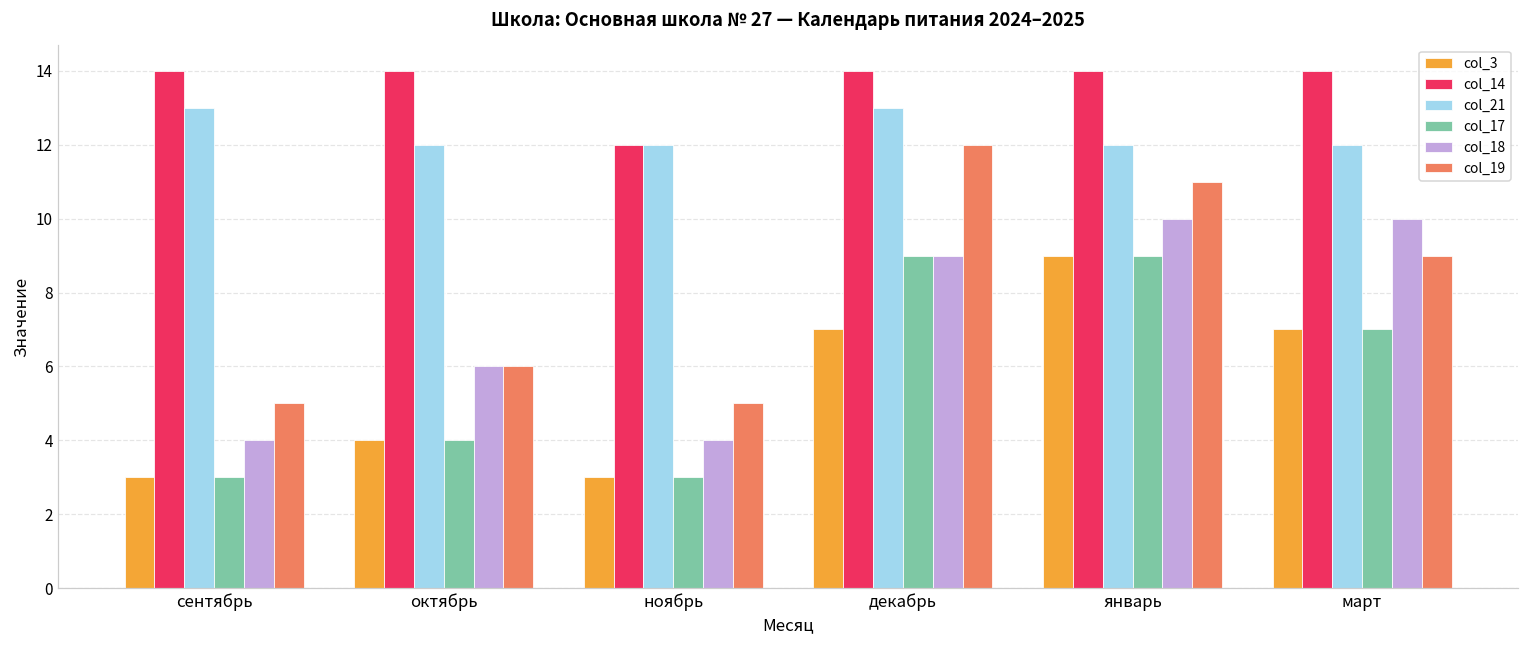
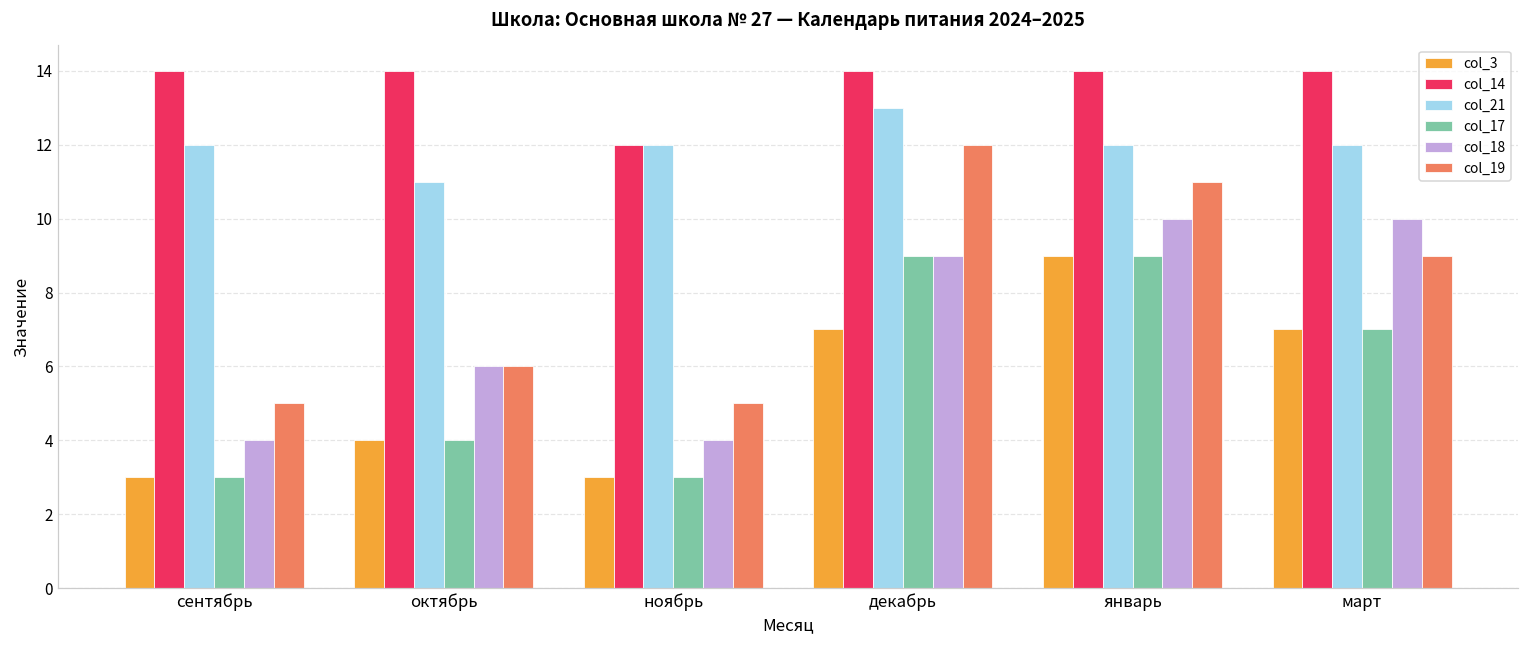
  {
    "col_14": {
      "сентябрь": 14,
      "октябрь": 14,
      "ноябрь": 12,
      "декабрь": 14,
      "январь": 14,
      "март": 14
    },
    "col_21": {
-     "сентябрь": 13,
-     "октябрь": 12,
+     "сентябрь": 12,
+     "октябрь": 11,
      "ноябрь": 12,
      "декабрь": 13,
      "январь": 12,
      "март": 12
    },
    "col_17": {
      "сентябрь": 3,
      "октябрь": 4,
      "ноябрь": 3,
      "декабрь": 9,
      "январь": 9,
      "март": 7
    },
    "col_18": {
      "сентябрь": 4,
      "октябрь": 6,
      "ноябрь": 4,
      "декабрь": 9,
      "январь": 10,
      "март": 10
    }
  }
